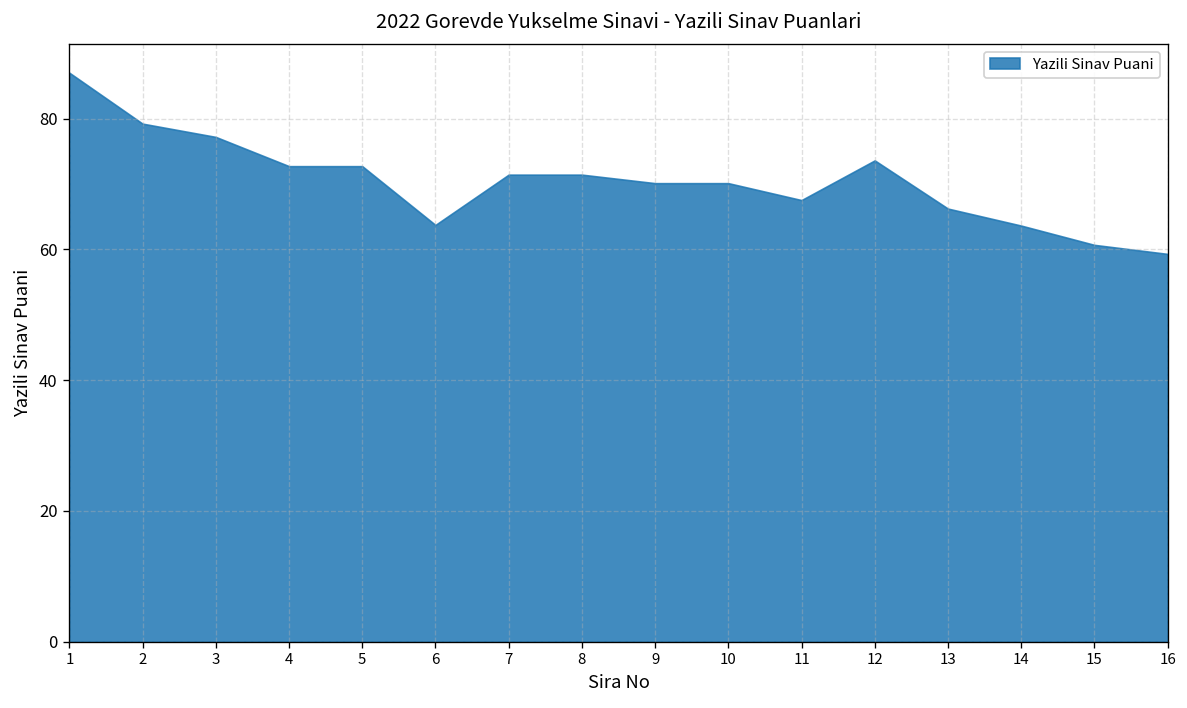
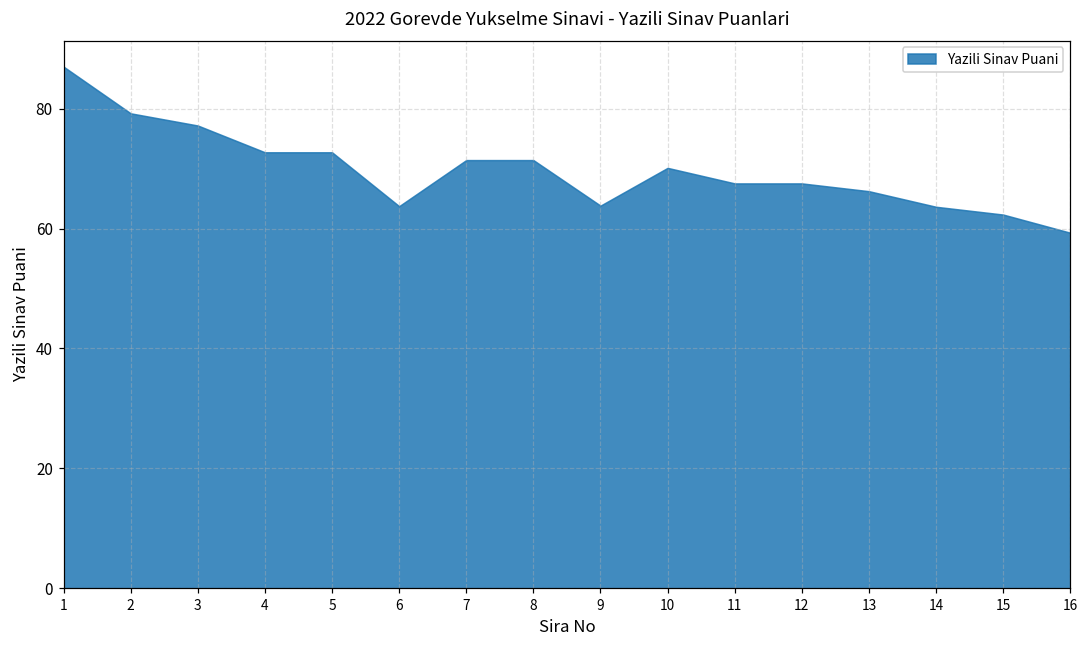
  {
    "1": 87,
    "2": 79,
    "3": 77,
    "4": 73,
    "5": 73,
    "6": 64,
    "7": 71,
    "8": 71,
-   "9": 70,
+   "9": 64,
    "10": 70,
    "11": 68,
-   "12": 74,
+   "12": 68,
    "13": 66,
    "14": 64,
-   "15": 61,
+   "15": 62,
    "16": 59
  }
